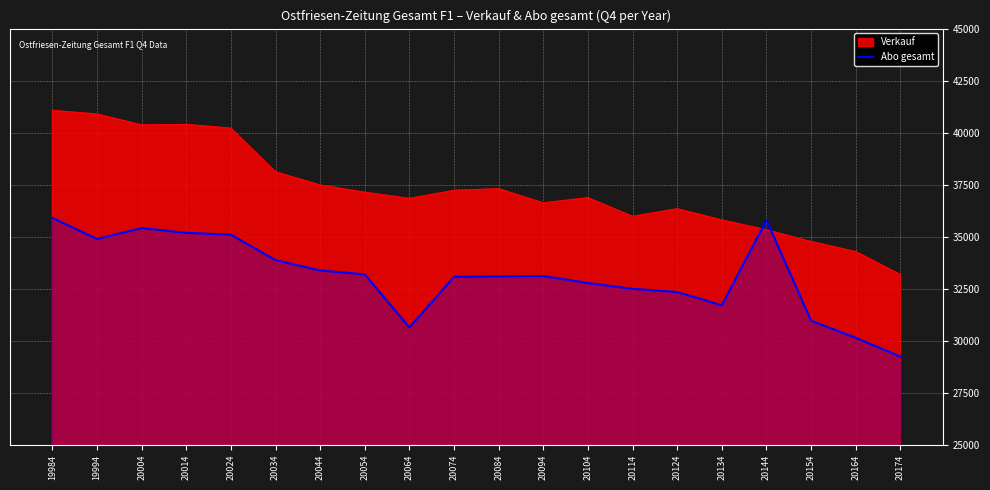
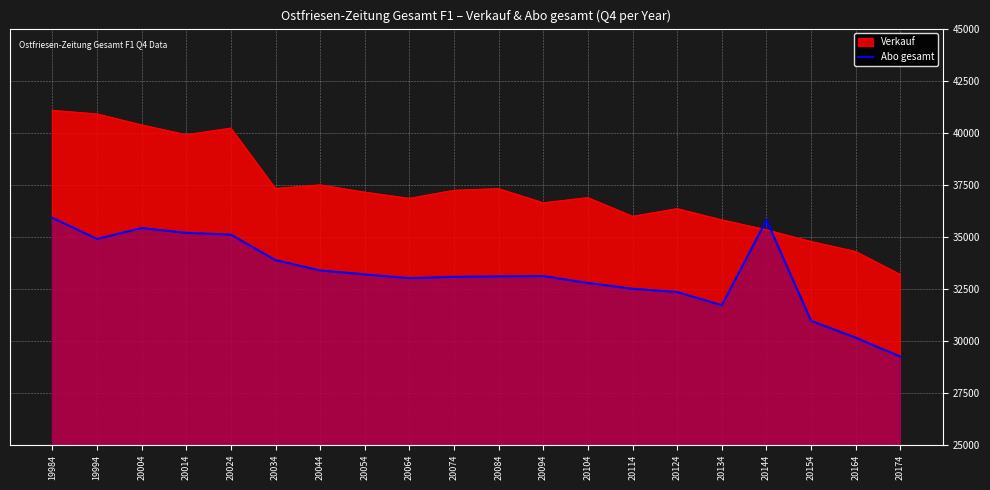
  {
    "Verkauf": {
      "19984": 41100,
      "19994": 40900,
      "20004": 40400,
-     "20014": 40400,
+     "20014": 39900,
      "20024": 40200,
-     "20034": 38100,
+     "20034": 37300,
      "20044": 37500,
      "20054": 37100,
      "20064": 36800,
      "20074": 37200,
      "20084": 37300,
      "20094": 36600,
      "20104": 36900,
      "20114": 36000,
      "20124": 36300,
      "20134": 35800,
      "20144": 35300,
      "20154": 34800,
      "20164": 34300,
      "20174": 33200
    },
    "Abo gesamt": {
      "19984": 35900,
      "19994": 34900,
      "20004": 35400,
      "20014": 35200,
      "20024": 35100,
      "20034": 33900,
      "20044": 33400,
      "20054": 33200,
-     "20064": 30600,
+     "20064": 33000,
      "20074": 33100,
      "20084": 33100,
      "20094": 33100,
      "20104": 32800,
      "20114": 32500,
      "20124": 32300,
      "20134": 31700,
      "20144": 35800,
      "20154": 31000,
      "20164": 30100,
      "20174": 29200
    }
  }
